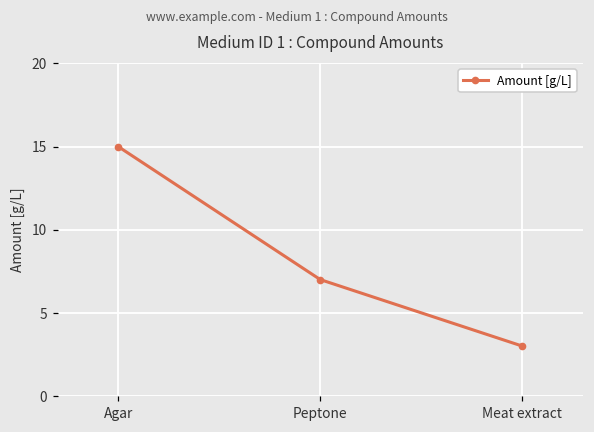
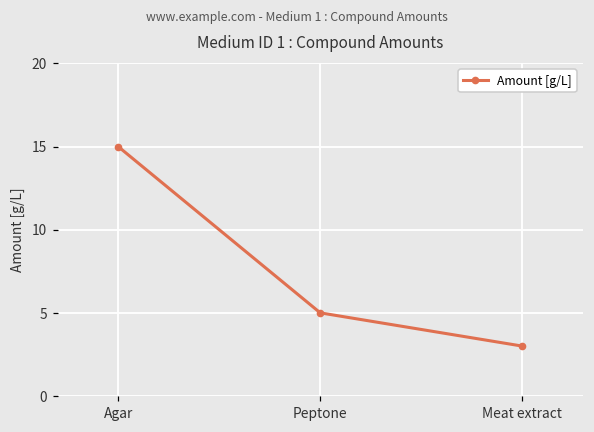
  {
    "Agar": 15,
-   "Peptone": 7,
+   "Peptone": 5,
    "Meat extract": 3
  }
